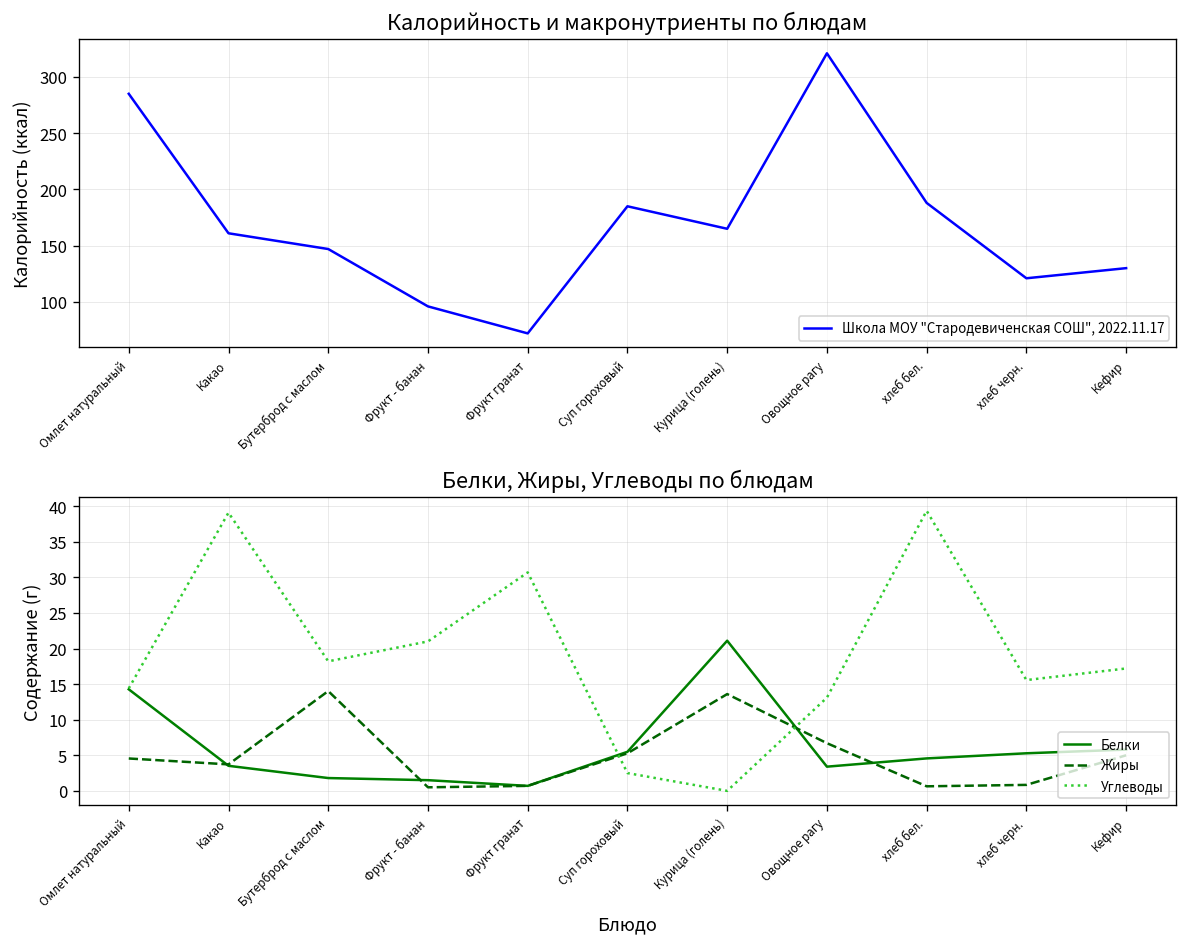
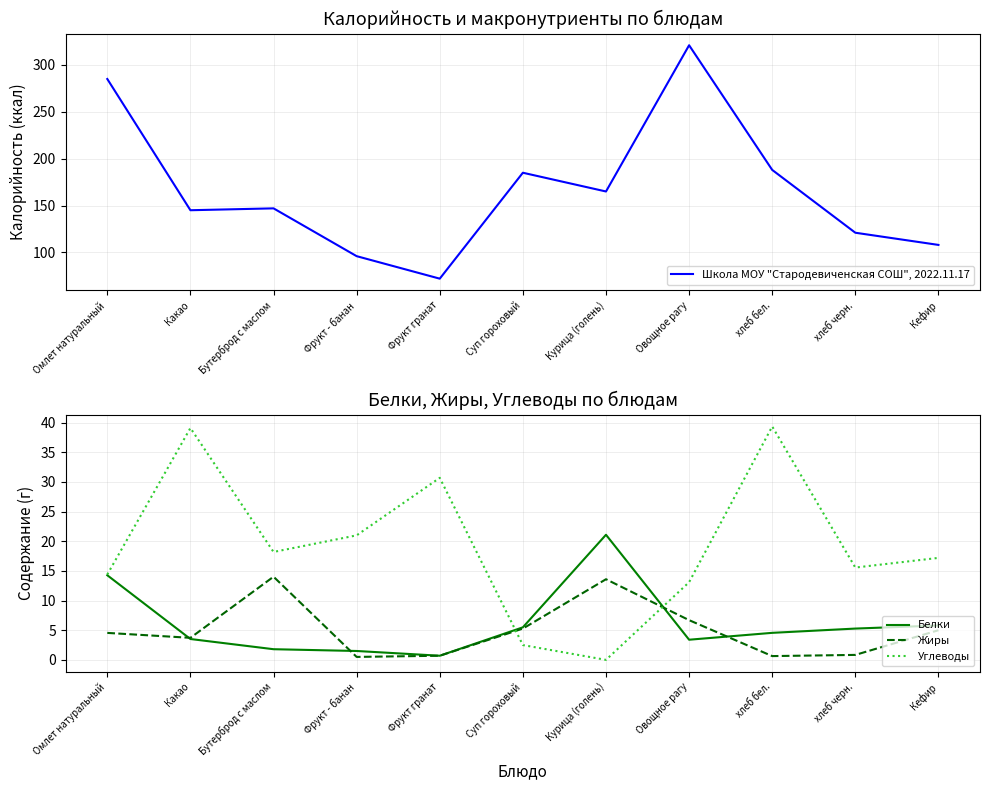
  {
    "Калорийность и макронутриенты по блюдам": {
      "Омлет натуральный": 290,
-     "Какао": 160,
+     "Какао": 150,
      "Бутерброд с маслом": 150,
      "Фрукт - банан": 100,
      "Фрукт гранат": 70,
      "Суп гороховый": 190,
      "Курица (голень)": 170,
      "Овощное рагу": 320,
      "хлеб бел.": 190,
      "хлеб черн.": 120,
-     "Кефир": 130
+     "Кефир": 110
    },
    "Белки, Жиры, Углеводы по блюдам": {
      "Углеводы": {
        "Какао": 39,
        "Бутерброд с маслом": 18,
        "Фрукт - банан": 21,
        "Фрукт гранат": 31,
        "Суп гороховый": 3,
        "Курица (голень)": 0,
        "Овощное рагу": 13,
        "хлеб бел.": 39,
        "хлеб черн.": 16,
        "Кефир": 17
      }
    }
  }
